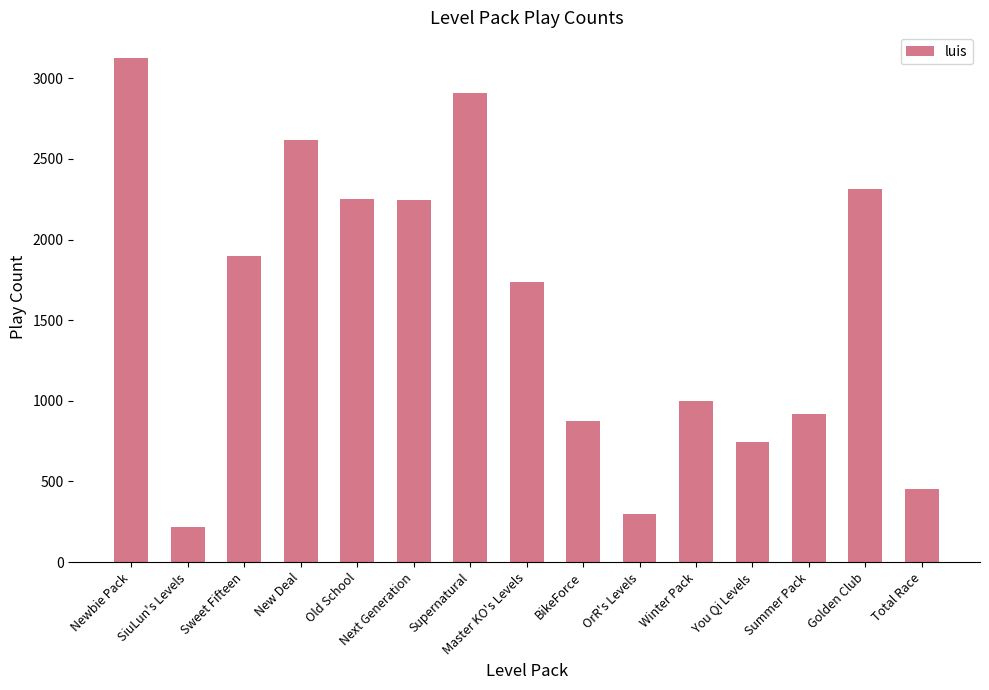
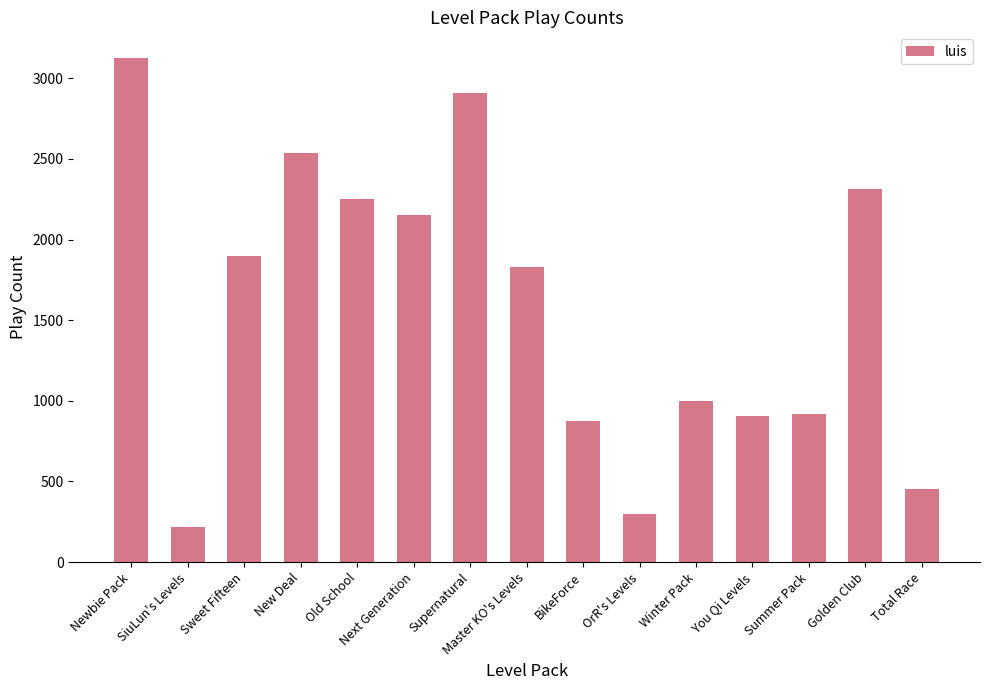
  {
    "Newbie Pack": 3130,
    "SiuLun's Levels": 220,
    "Sweet Fifteen": 1900,
-   "New Deal": 2620,
+   "New Deal": 2540,
    "Old School": 2250,
-   "Next Generation": 2240,
+   "Next Generation": 2150,
    "Supernatural": 2910,
-   "Master KO's Levels": 1740,
+   "Master KO's Levels": 1830,
    "BikeForce": 880,
    "OrR's Levels": 300,
    "Winter Pack": 1000,
-   "You Qi Levels": 740,
+   "You Qi Levels": 910,
    "Summer Pack": 920,
    "Golden Club": 2320,
    "Total Race": 450
  }
